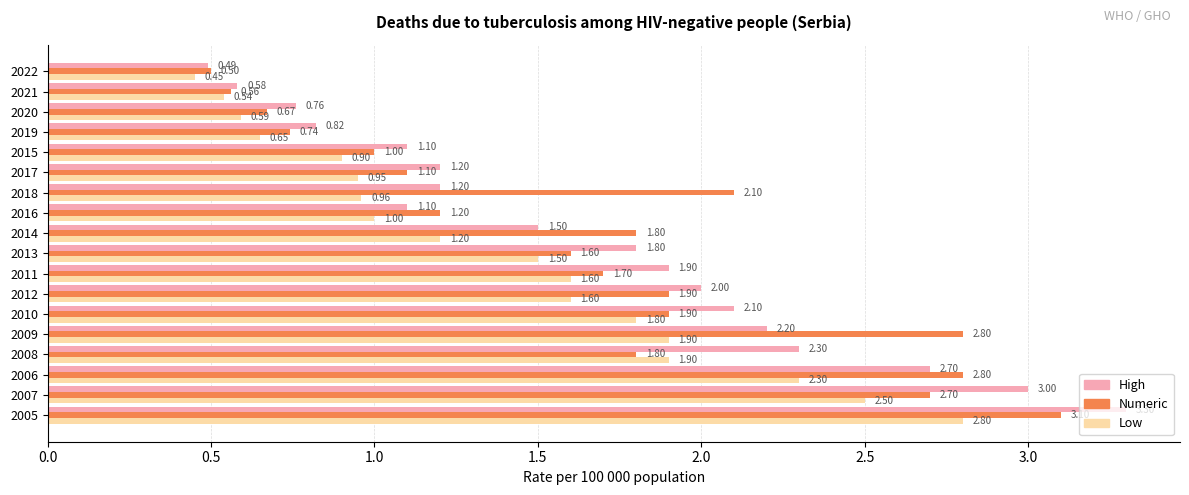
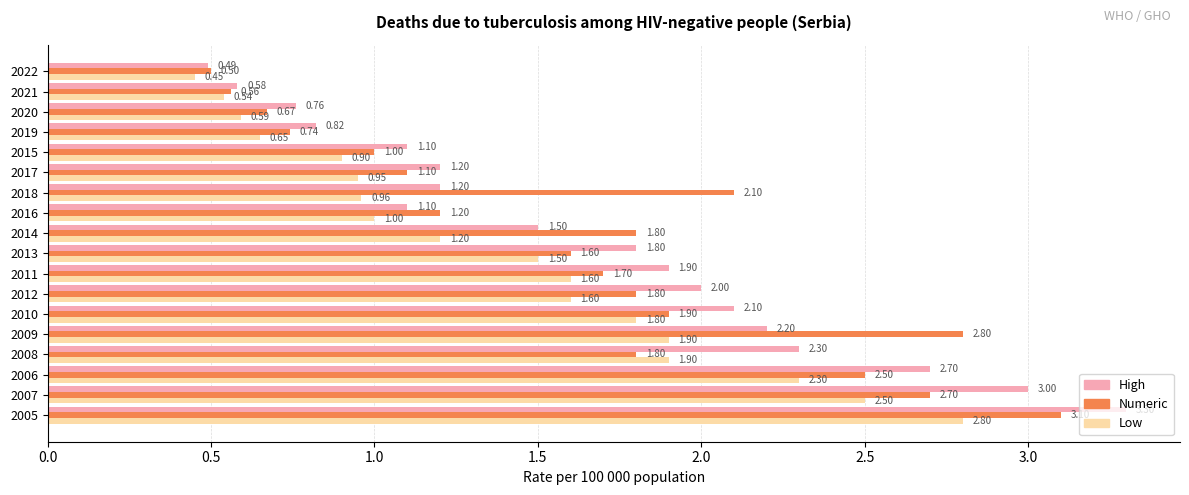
  {
    "Numeric": {
      "2020": 0.67,
      "2019": 0.74,
      "2015": 1.00,
      "2017": 1.10,
      "2018": 2.10,
      "2016": 1.20,
      "2014": 1.80,
      "2013": 1.60,
      "2011": 1.70,
-     "2012": 1.90,
+     "2012": 1.80,
      "2010": 1.90,
      "2009": 2.80,
      "2008": 1.80,
-     "2006": 2.80,
+     "2006": 2.50,
      "2007": 2.70
    }
  }
